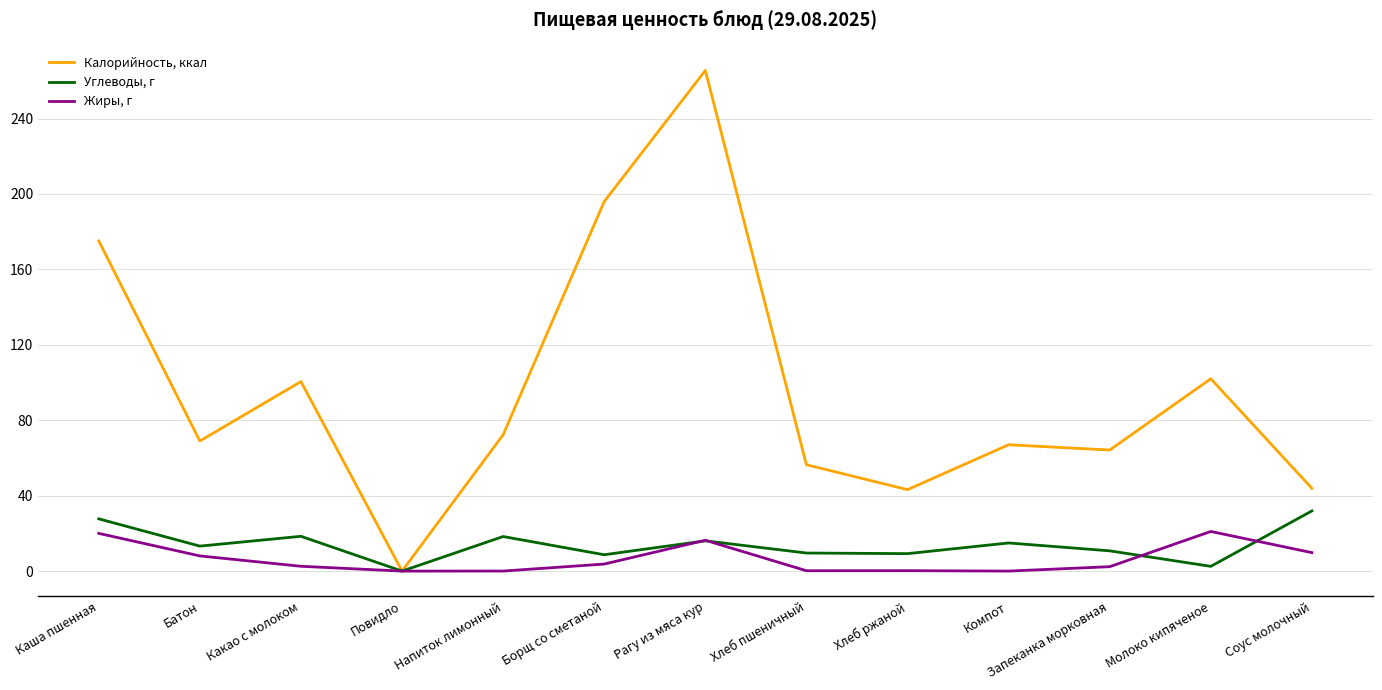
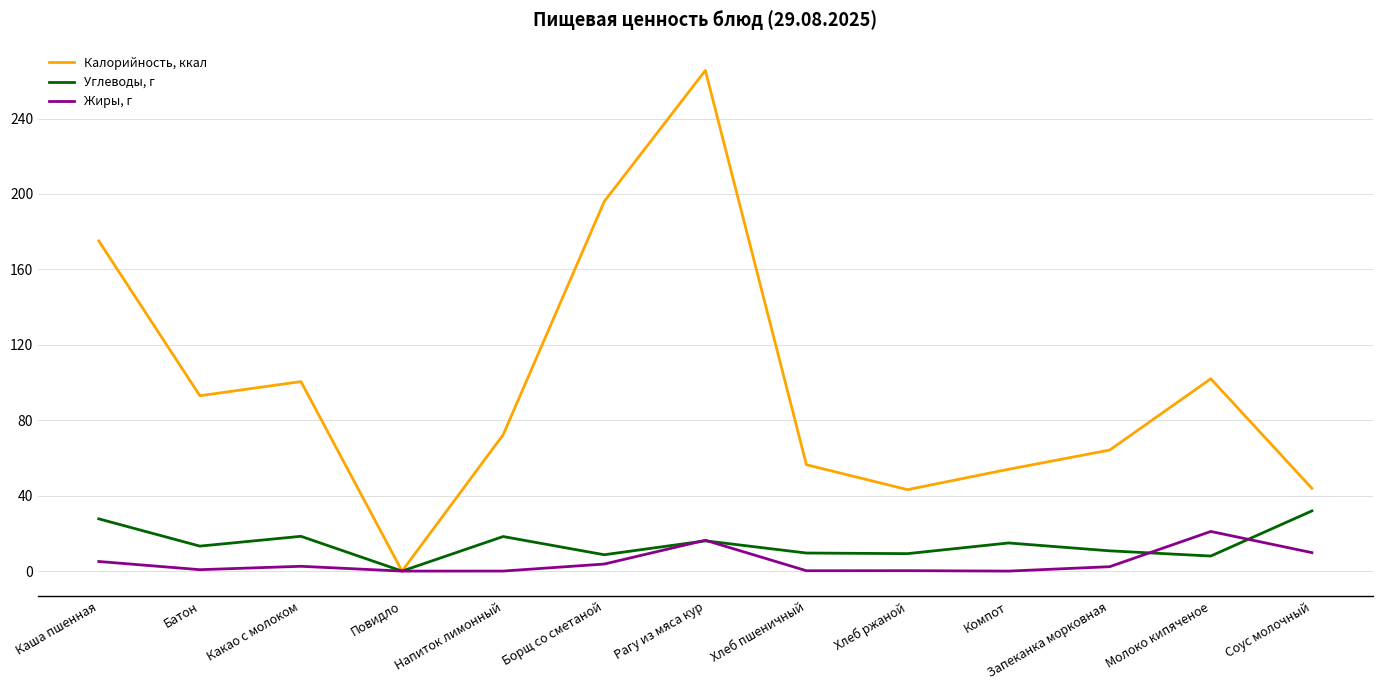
  {
    "Калорийность, ккал": {
      "Каша пшенная": 175,
-     "Батон": 69,
+     "Батон": 93,
      "Какао с молоком": 101,
      "Напиток лимонный": 72,
      "Борщ со сметаной": 196,
      "Рагу из мяса кур": 266,
      "Хлеб пшеничный": 56,
      "Хлеб ржаной": 43,
-     "Компот": 67,
+     "Компот": 54,
      "Запеканка морковная": 64,
      "Молоко кипяченое": 102,
      "Соус молочный": 44
    },
    "Углеводы, г": {
      "Каша пшенная": 28,
      "Батон": 13,
      "Какао с молоком": 18,
      "Напиток лимонный": 18,
      "Борщ со сметаной": 9,
      "Хлеб пшеничный": 10,
      "Хлеб ржаной": 9,
      "Компот": 15,
      "Запеканка морковная": 11,
-     "Молоко кипяченое": 3,
+     "Молоко кипяченое": 8,
      "Соус молочный": 32
    },
    "Жиры, г": {
-     "Каша пшенная": 20,
-     "Батон": 8,
+     "Каша пшенная": 5,
+     "Батон": 1,
      "Какао с молоком": 3,
      "Напиток лимонный": 0,
      "Борщ со сметаной": 4,
      "Хлеб пшеничный": 0,
      "Хлеб ржаной": 0,
      "Компот": 0,
      "Запеканка морковная": 2,
      "Молоко кипяченое": 21,
      "Соус молочный": 10
    }
  }
